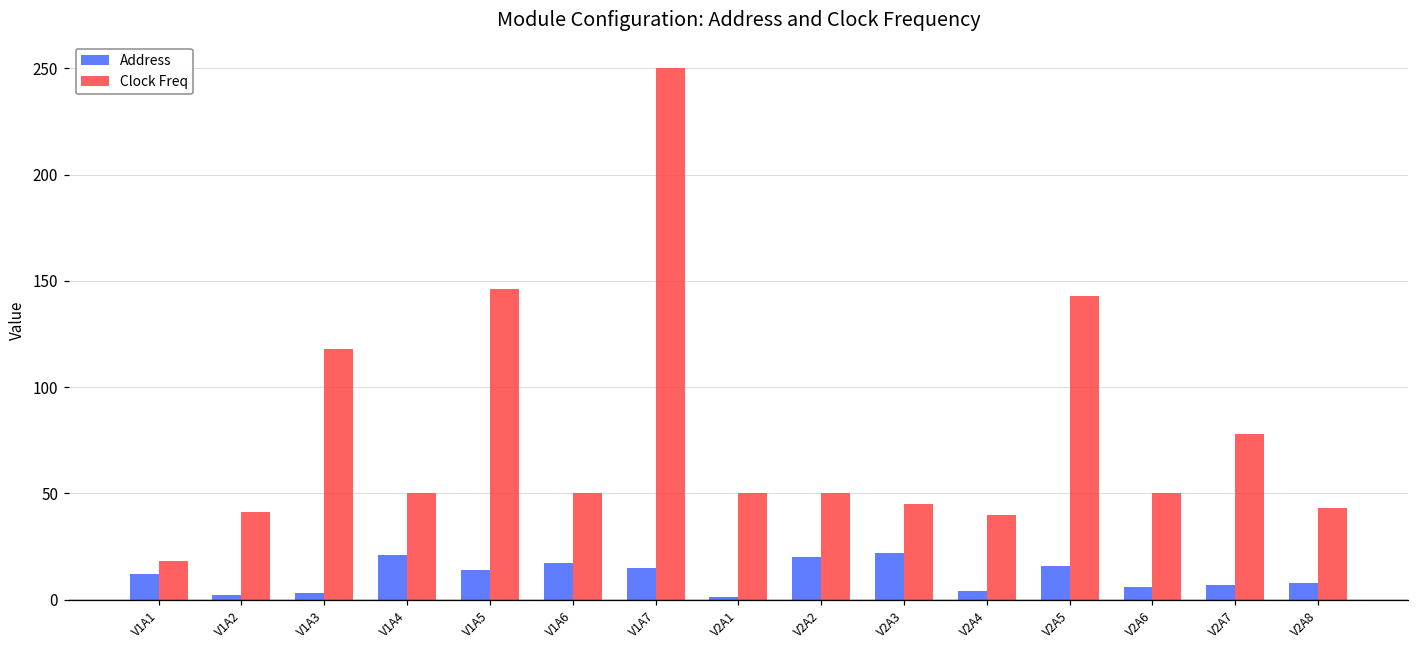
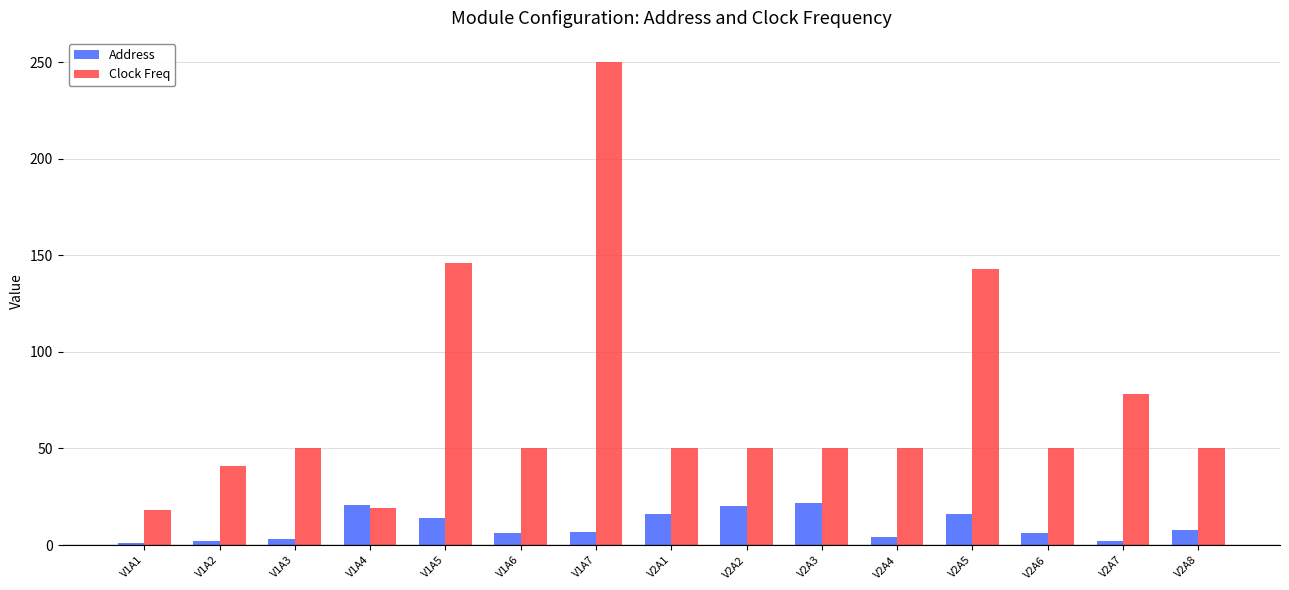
  {
    "Address": {
-     "V1A1": 12,
+     "V1A1": 1,
      "V1A2": 2,
      "V1A3": 3,
      "V1A4": 21,
      "V1A5": 14,
-     "V1A6": 17,
-     "V1A7": 15,
-     "V2A1": 1,
+     "V1A6": 6,
+     "V1A7": 7,
+     "V2A1": 16,
      "V2A2": 20,
      "V2A3": 22,
      "V2A4": 4,
      "V2A5": 16,
      "V2A6": 6,
-     "V2A7": 7,
+     "V2A7": 2,
      "V2A8": 8
    },
    "Clock Freq": {
      "V1A1": 18,
      "V1A2": 41,
-     "V1A3": 118,
-     "V1A4": 50,
+     "V1A3": 50,
+     "V1A4": 19,
      "V1A5": 146,
      "V1A6": 50,
      "V1A7": 250,
      "V2A1": 50,
      "V2A2": 50,
-     "V2A3": 45,
-     "V2A4": 40,
+     "V2A3": 50,
+     "V2A4": 50,
      "V2A5": 143,
      "V2A6": 50,
      "V2A7": 78,
-     "V2A8": 43
+     "V2A8": 50
    }
  }
